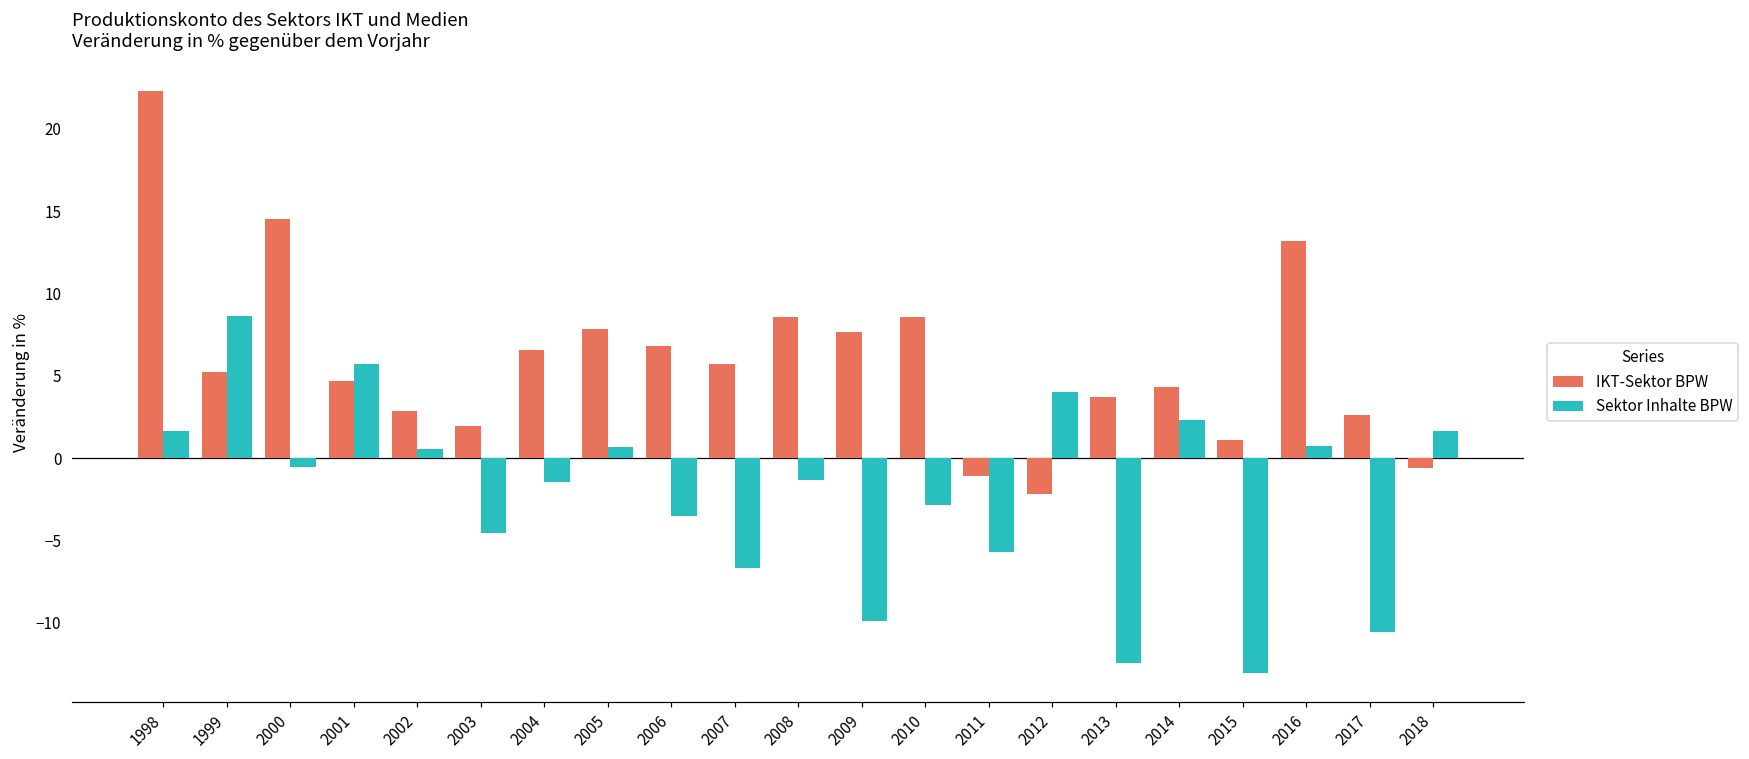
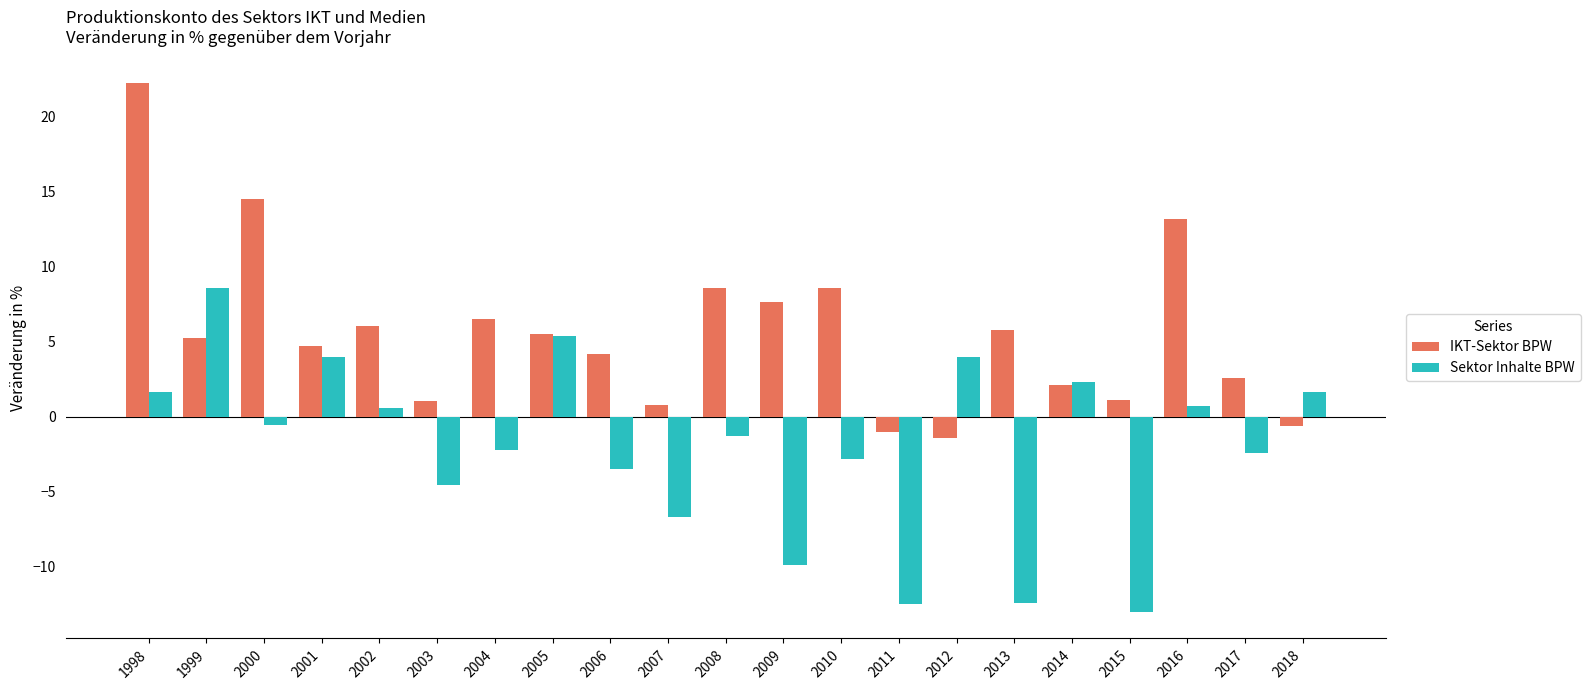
  {
    "IKT-Sektor BPW": {
      "1998": 22.3,
      "1999": 5.3,
      "2000": 14.5,
      "2001": 4.7,
-     "2002": 2.9,
-     "2003": 2.0,
+     "2002": 6.0,
+     "2003": 1.1,
      "2004": 6.5,
-     "2005": 7.8,
-     "2006": 6.8,
-     "2007": 5.7,
+     "2005": 5.5,
+     "2006": 4.2,
+     "2007": 0.8,
      "2008": 8.6,
      "2009": 7.6,
      "2010": 8.6,
      "2011": -1.1,
-     "2012": -2.2,
-     "2013": 3.7,
-     "2014": 4.3,
+     "2012": -1.5,
+     "2013": 5.8,
+     "2014": 2.1,
      "2015": 1.1,
      "2016": 13.2,
      "2017": 2.6,
      "2018": -0.6
    },
    "Sektor Inhalte BPW": {
      "1998": 1.7,
      "1999": 8.6,
      "2000": -0.5,
-     "2001": 5.7,
+     "2001": 4.0,
      "2002": 0.5,
      "2003": -4.5,
-     "2004": -1.5,
-     "2005": 0.7,
+     "2004": -2.2,
+     "2005": 5.4,
      "2006": -3.5,
      "2007": -6.7,
      "2008": -1.3,
      "2009": -9.9,
      "2010": -2.9,
-     "2011": -5.7,
+     "2011": -12.5,
      "2012": 4.0,
      "2013": -12.5,
      "2014": 2.3,
      "2015": -13.1,
      "2016": 0.7,
-     "2017": -10.5,
+     "2017": -2.5,
      "2018": 1.7
    }
  }
